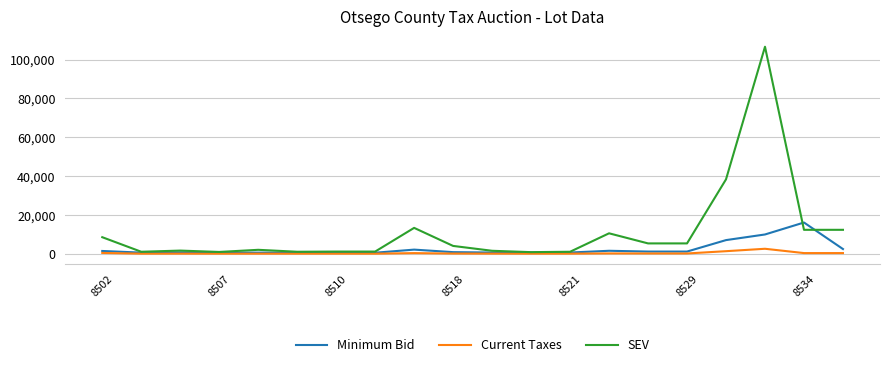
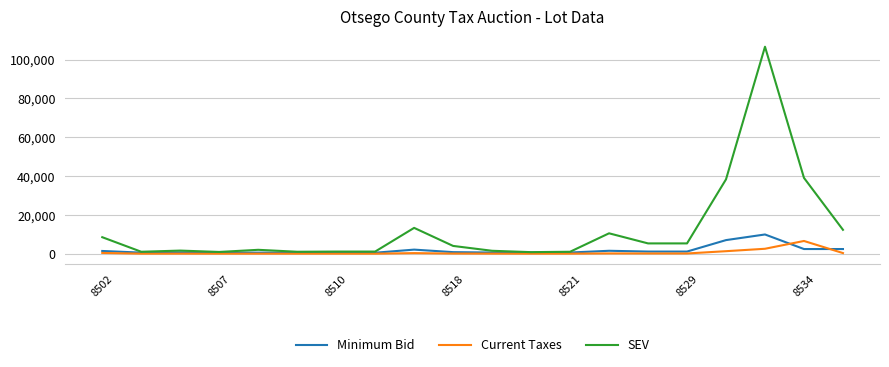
  {
    "Minimum Bid": {
-     "8534": "16,000"
+     "8534": "2,000"
    },
    "Current Taxes": {
-     "8534": "0"
+     "8534": "7,000"
    },
    "SEV": {
      "8502": "9,000",
      "8518": "4,000",
      "8529": "5,000",
-     "8534": "12,000"
+     "8534": "39,000"
    }
  }
